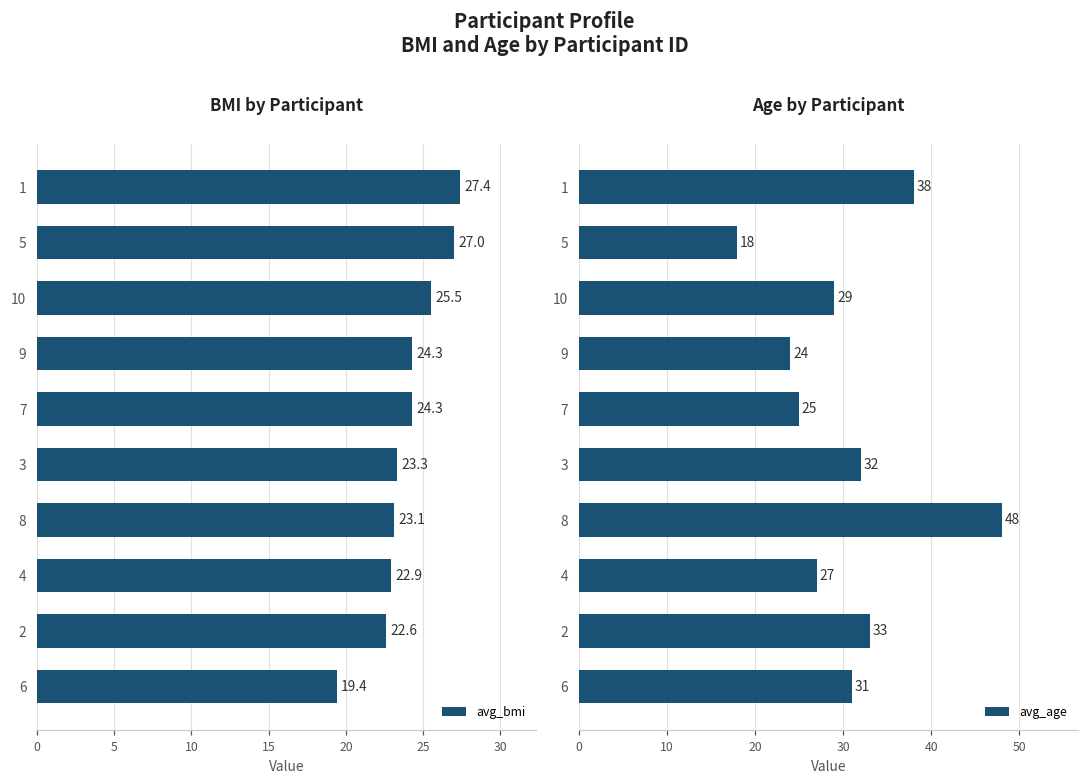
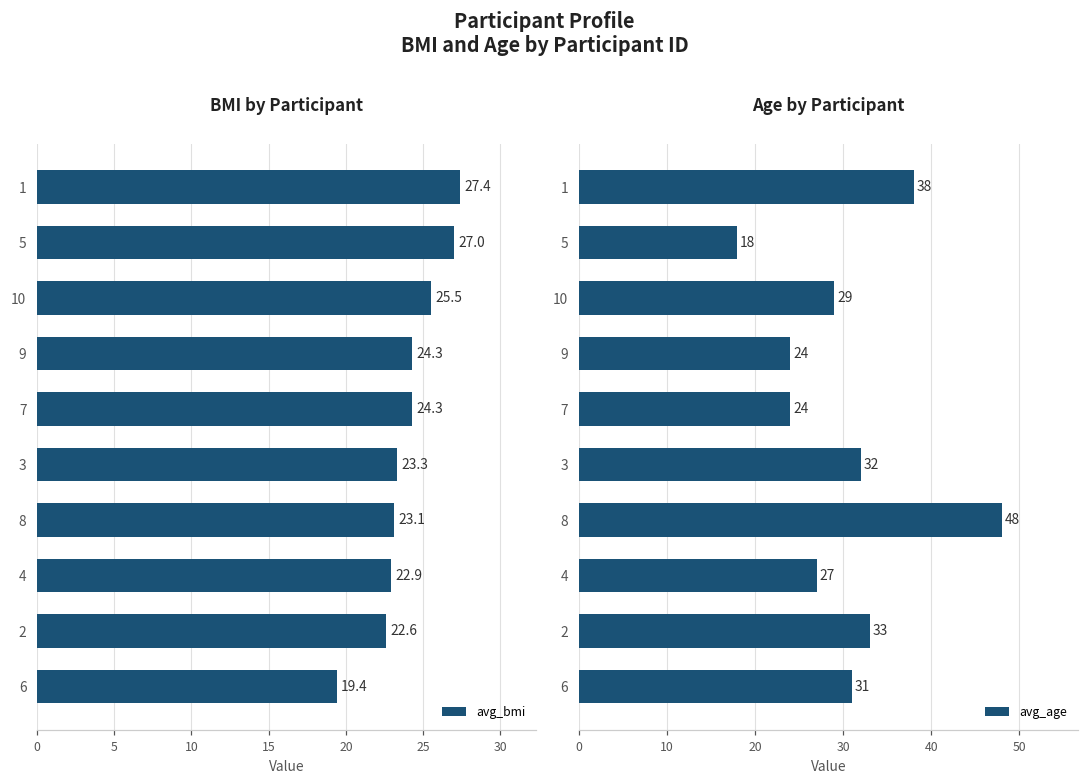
  {
    "BMI by Participant": {
      "1": 27.4,
      "5": 27.0,
      "10": 25.5,
      "9": 24.3,
      "7": 24.3,
      "3": 23.3,
      "8": 23.1,
      "4": 22.9,
      "2": 22.6,
      "6": 19.4
    },
    "Age by Participant": {
      "1": 38,
      "5": 18,
      "10": 29,
      "9": 24,
-     "7": 25,
+     "7": 24,
      "3": 32,
      "8": 48,
      "4": 27,
      "2": 33,
      "6": 31
    }
  }
